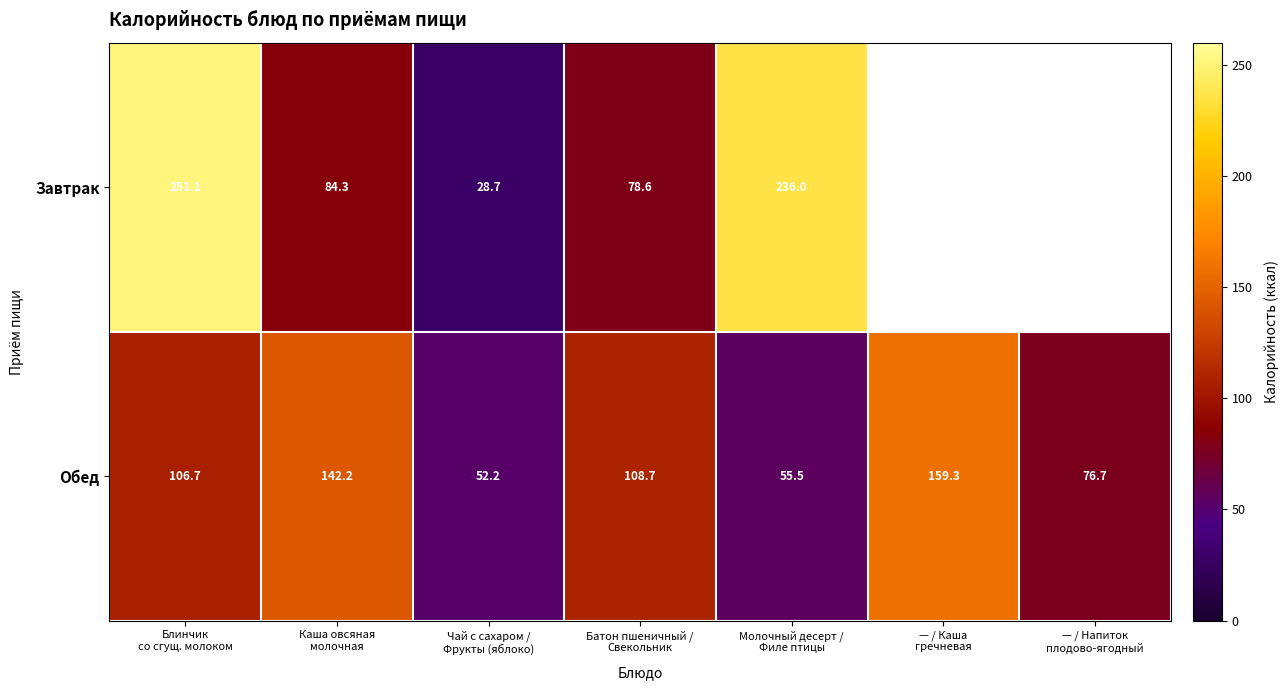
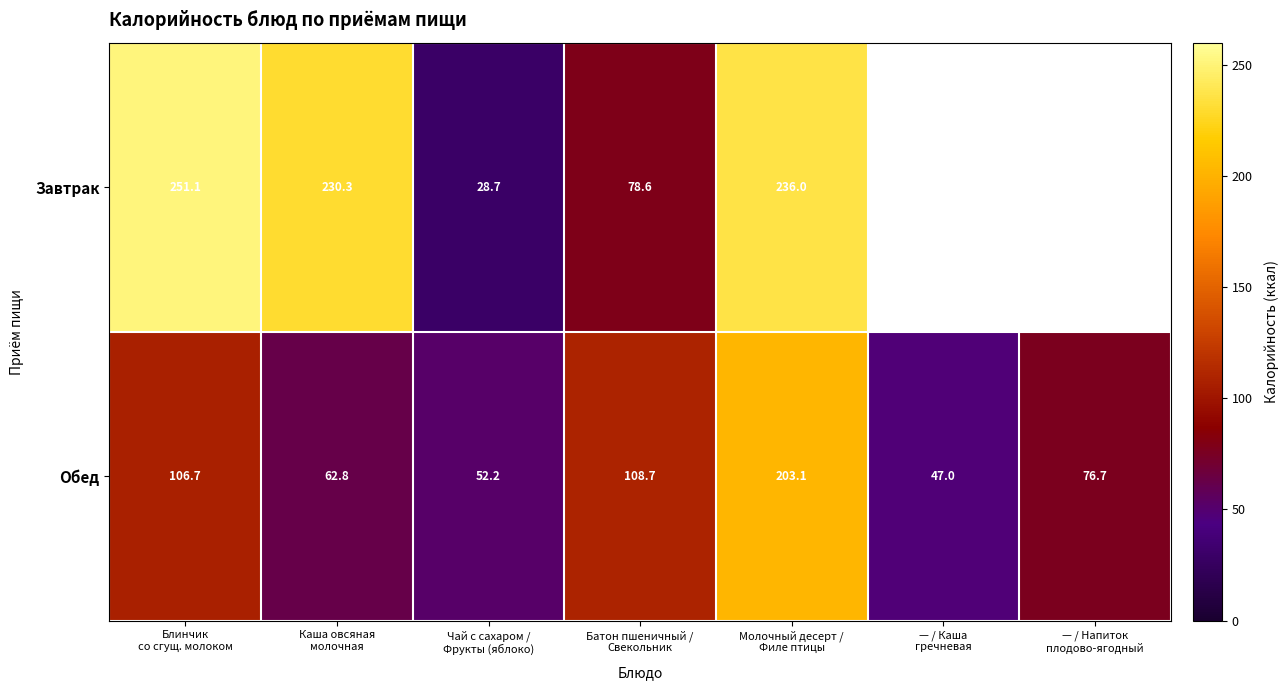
  {
    "Завтрак": {
      "Блинчик со сгущ. молоком": 251.1,
-     "Каша овсяная молочная": 84.3,
+     "Каша овсяная молочная": 230.3,
      "Чай с сахаром / Фрукты (яблоко)": 28.7,
      "Батон пшеничный / Свекольник": 78.6,
      "Молочный десерт / Филе птицы": 236.0
    },
    "Обед": {
      "Блинчик со сгущ. молоком": 106.7,
-     "Каша овсяная молочная": 142.2,
+     "Каша овсяная молочная": 62.8,
      "Чай с сахаром / Фрукты (яблоко)": 52.2,
      "Батон пшеничный / Свекольник": 108.7,
-     "Молочный десерт / Филе птицы": 55.5,
-     "— / Каша гречневая": 159.3,
+     "Молочный десерт / Филе птицы": 203.1,
+     "— / Каша гречневая": 47.0,
      "— / Напиток плодово-ягодный": 76.7
    }
  }
